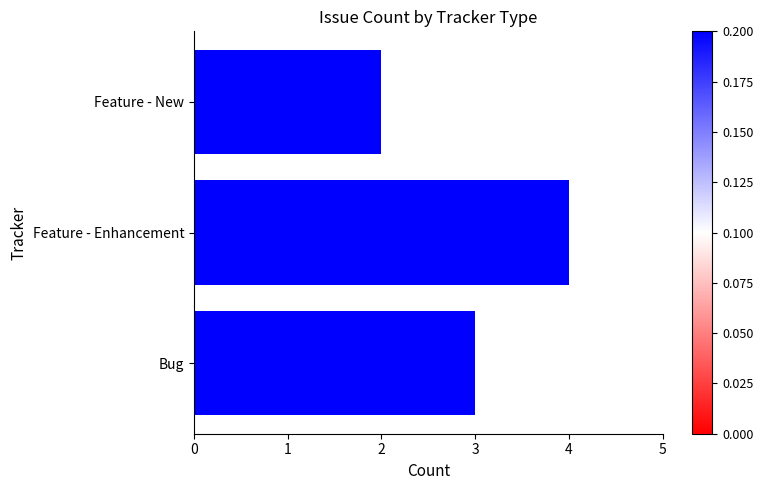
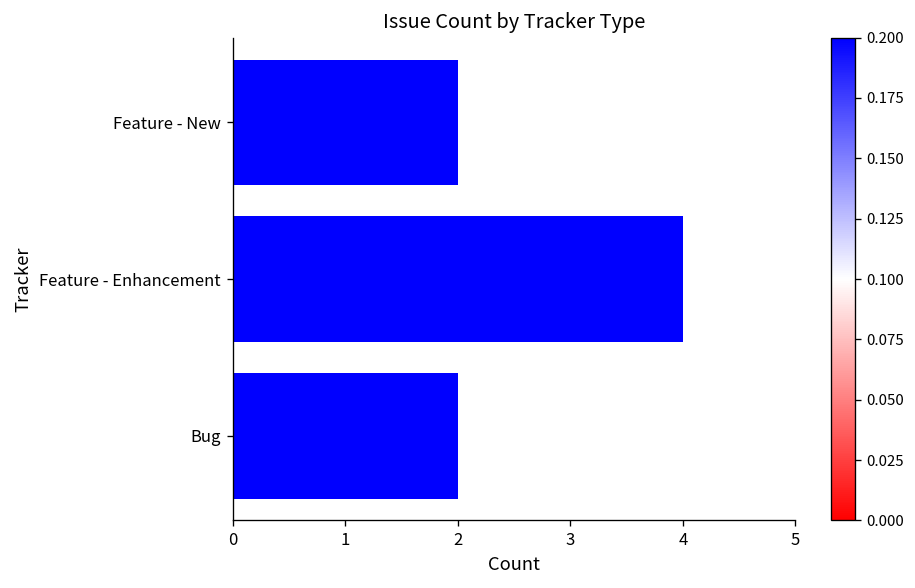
  {
    "Feature - New": 2,
    "Feature - Enhancement": 4,
-   "Bug": 3
+   "Bug": 2
  }
